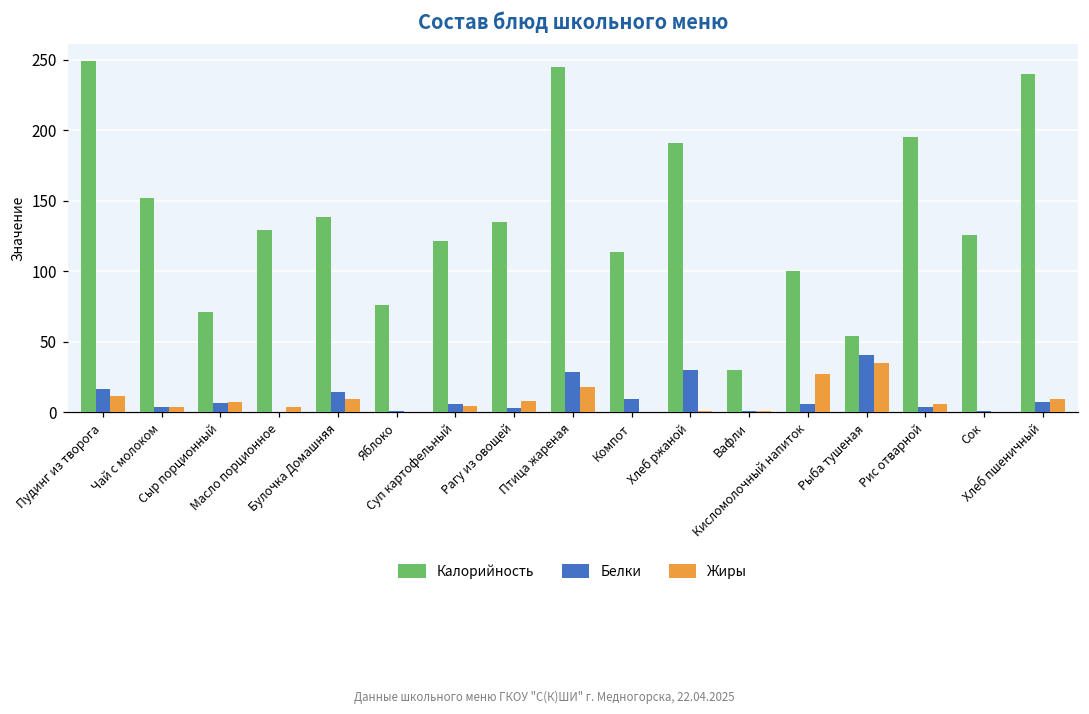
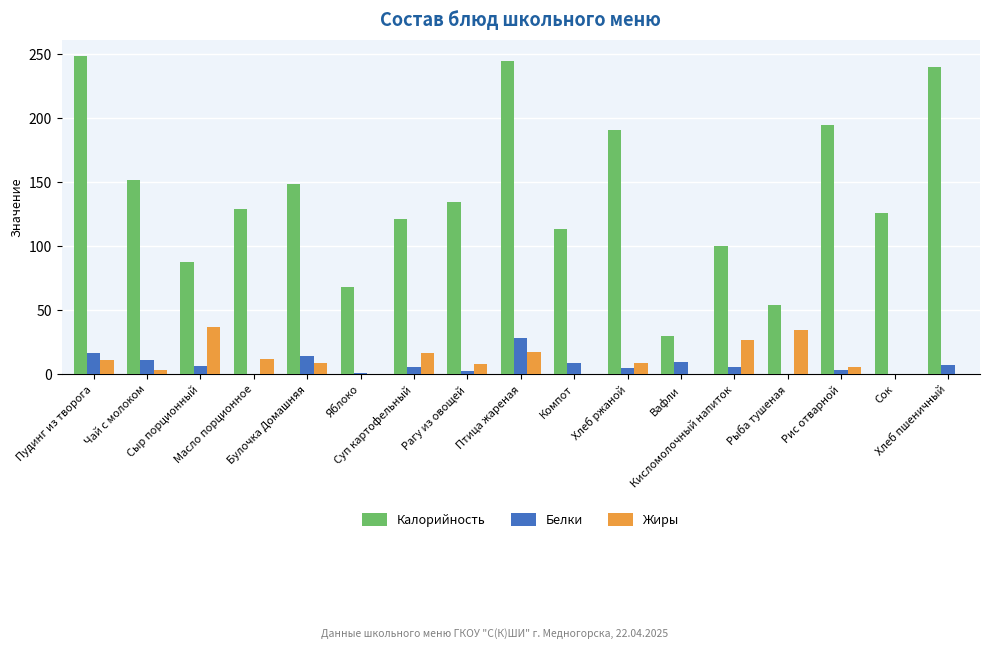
  {
    "Калорийность": {
      "Пудинг из творога": 249,
      "Чай с молоком": 152,
-     "Сыр порционный": 71,
+     "Сыр порционный": 88,
      "Масло порционное": 129,
-     "Булочка Домашняя": 139,
-     "Яблоко": 76,
+     "Булочка Домашняя": 149,
+     "Яблоко": 68,
      "Суп картофельный": 121,
      "Рагу из овощей": 135,
      "Птица жареная": 245,
      "Компот": 114,
      "Хлеб ржаной": 191,
      "Вафли": 30,
      "Кисломолочный напиток": 100,
      "Рыба тушеная": 54,
      "Рис отварной": 195,
      "Сок": 126,
      "Хлеб пшеничный": 240
    },
    "Белки": {
      "Пудинг из творога": 17,
-     "Чай с молоком": 4,
+     "Чай с молоком": 11,
      "Сыр порционный": 7,
      "Булочка Домашняя": 14,
      "Суп картофельный": 6,
      "Рагу из овощей": 3,
      "Птица жареная": 29,
      "Компот": 9,
-     "Хлеб ржаной": 30,
-     "Вафли": 1,
+     "Хлеб ржаной": 5,
+     "Вафли": 9,
      "Кисломолочный напиток": 6,
-     "Рыба тушеная": 40,
+     "Рыба тушеная": 0,
      "Рис отварной": 4,
      "Хлеб пшеничный": 7
    },
    "Жиры": {
      "Пудинг из творога": 12,
      "Чай с молоком": 4,
-     "Сыр порционный": 7,
-     "Масло порционное": 3,
+     "Сыр порционный": 37,
+     "Масло порционное": 12,
      "Булочка Домашняя": 9,
      "Яблоко": 0,
-     "Суп картофельный": 4,
+     "Суп картофельный": 17,
      "Рагу из овощей": 8,
      "Птица жареная": 18,
      "Компот": 0,
-     "Хлеб ржаной": 1,
+     "Хлеб ржаной": 9,
      "Кисломолочный напиток": 27,
      "Рыба тушеная": 35,
      "Рис отварной": 6,
      "Сок": 0,
-     "Хлеб пшеничный": 9
+     "Хлеб пшеничный": 1
    }
  }
